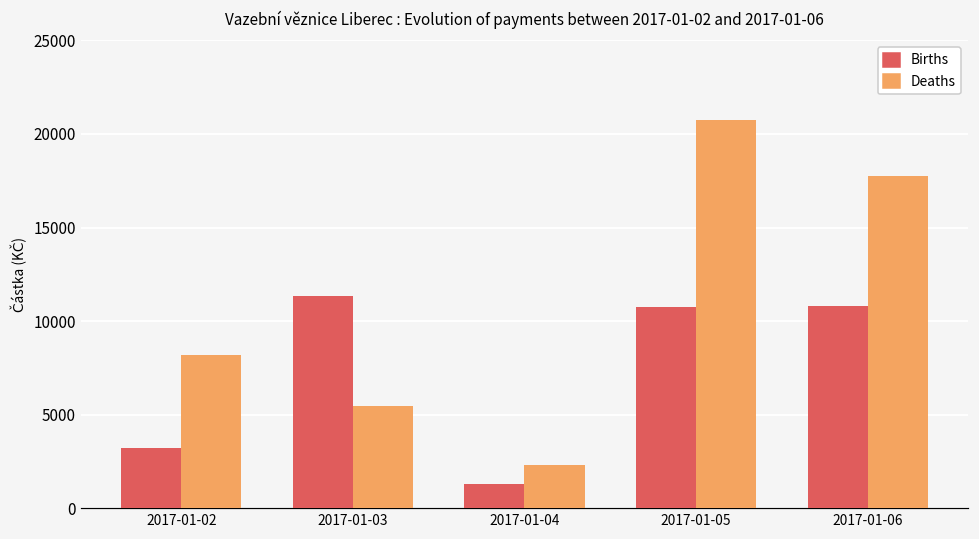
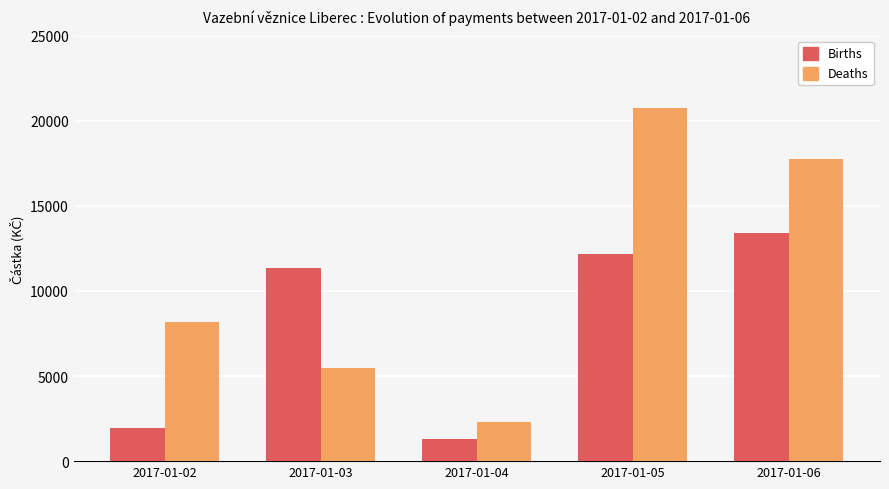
  {
    "Births": {
-     "2017-01-02": 3200,
+     "2017-01-02": 2000,
      "2017-01-03": 11300,
      "2017-01-04": 1300,
-     "2017-01-05": 10800,
-     "2017-01-06": 10800
+     "2017-01-05": 12200,
+     "2017-01-06": 13400
    },
    "Deaths": {
      "2017-01-02": 8200,
      "2017-01-03": 5500,
      "2017-01-04": 2300,
      "2017-01-05": 20700,
      "2017-01-06": 17800
    }
  }
